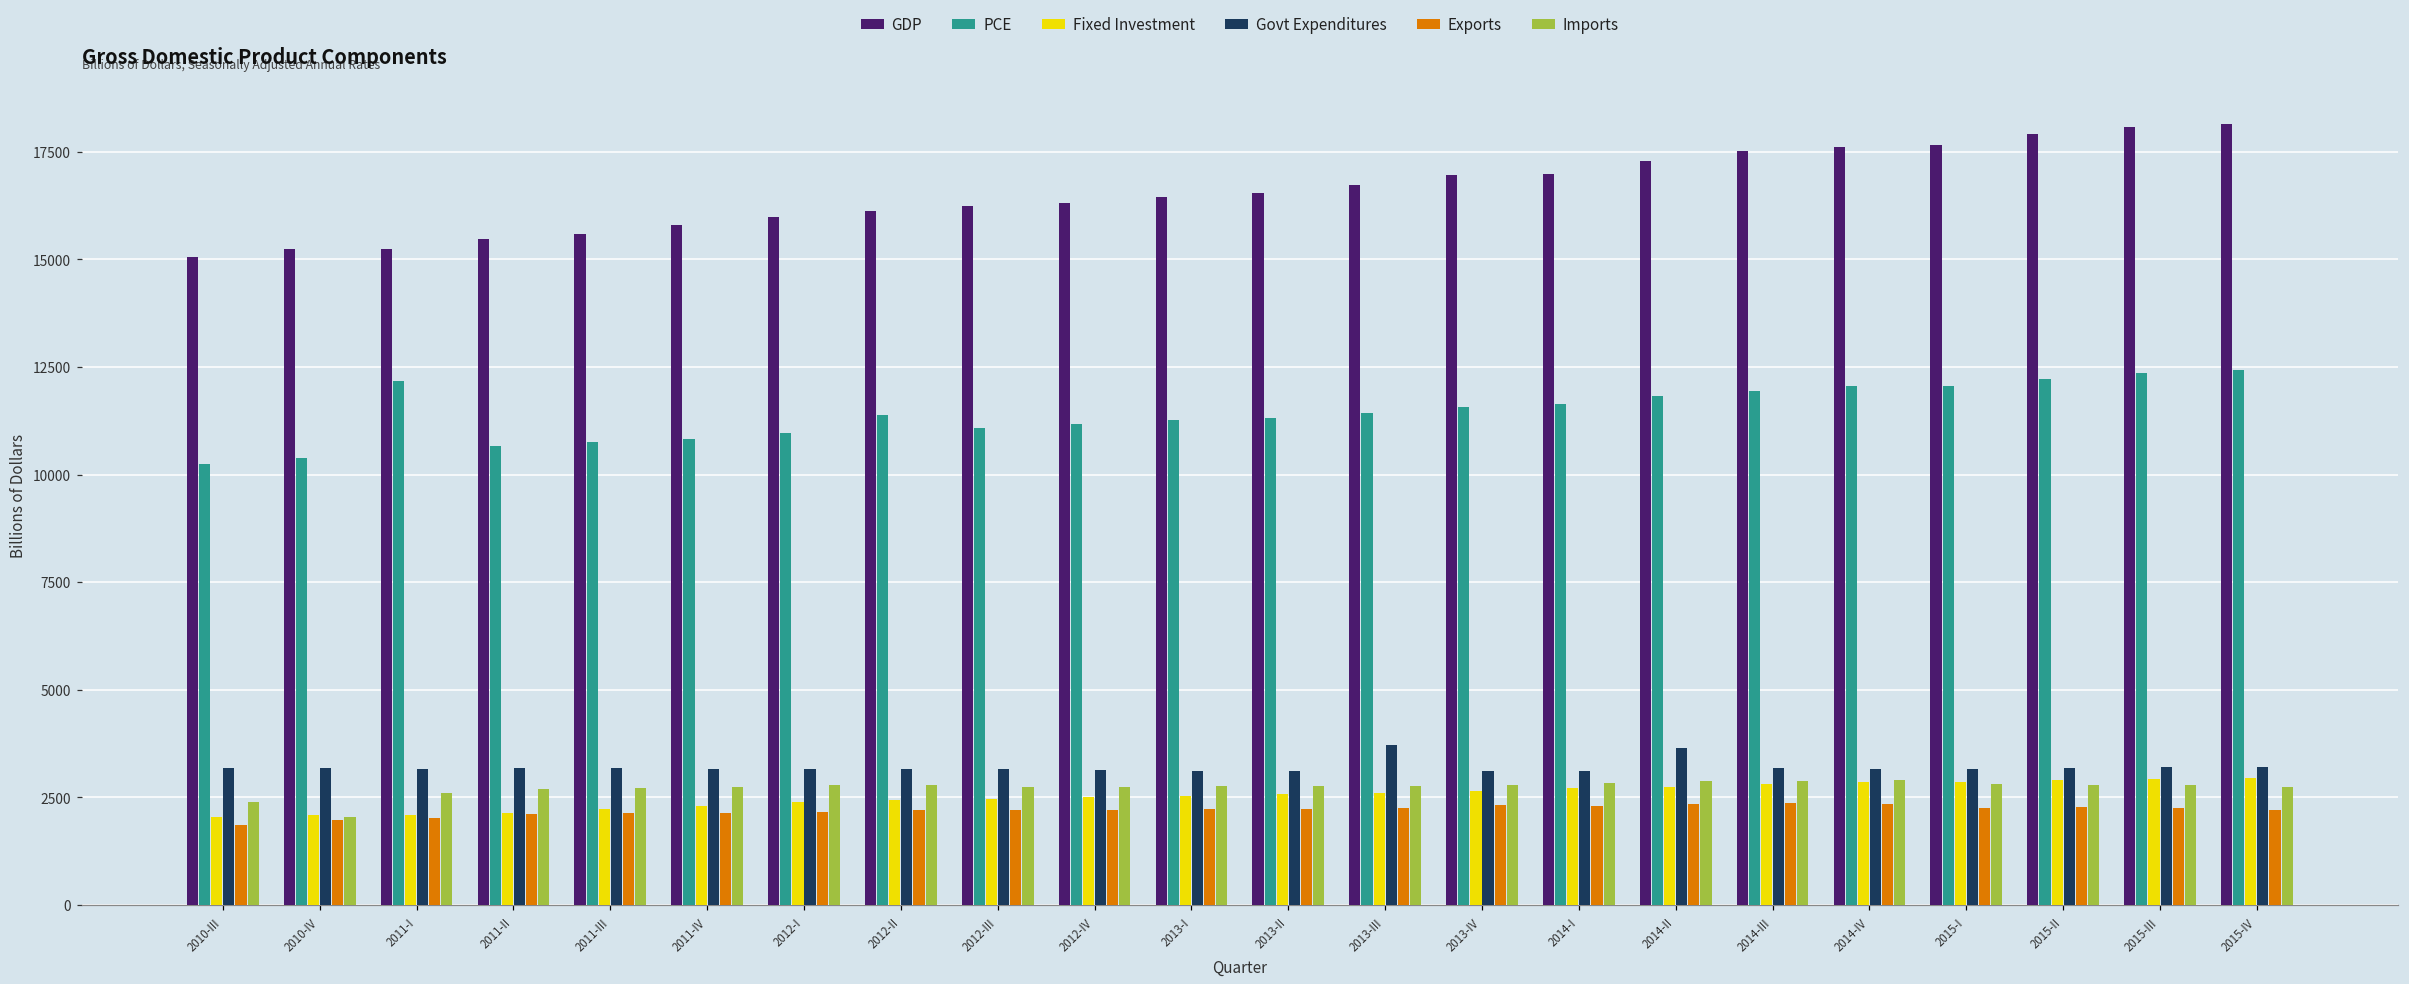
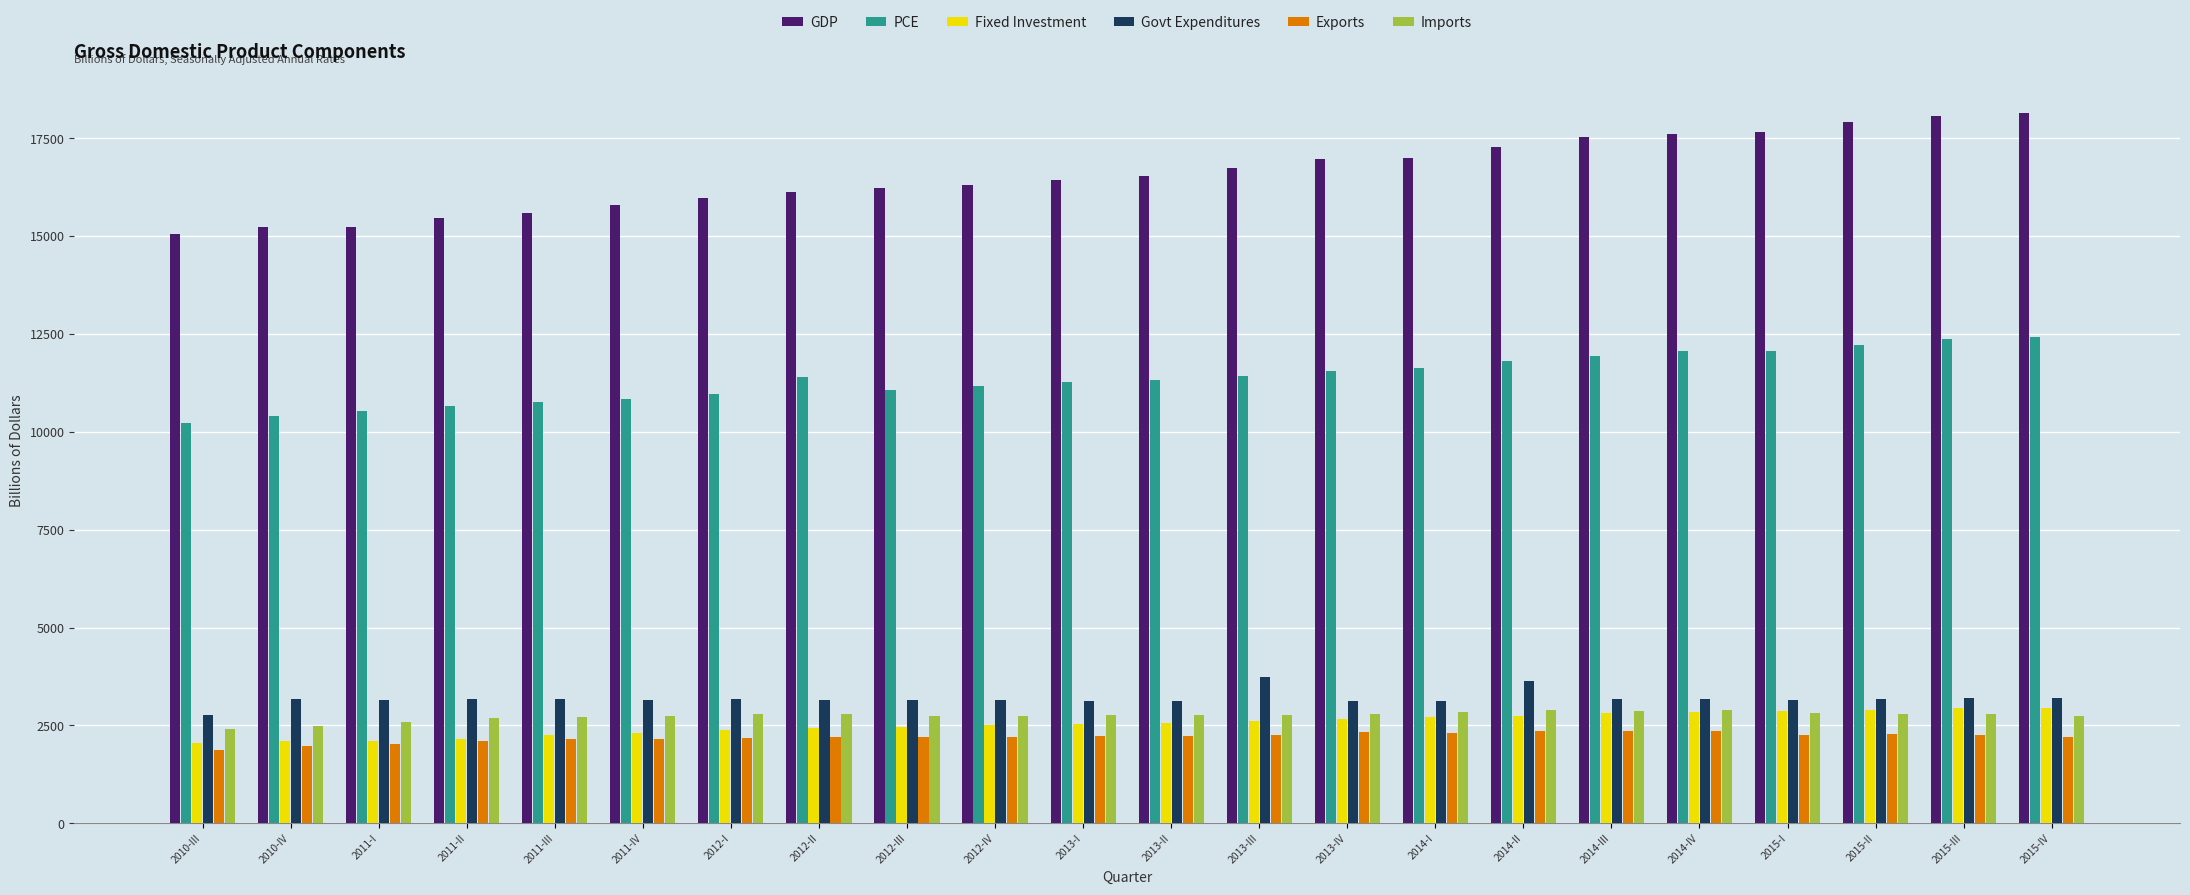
  {
    "GDP": {
      "2010-III": 15100,
      "2010-IV": 15200,
      "2011-I": 15200,
      "2011-II": 15500,
      "2011-III": 15600,
      "2011-IV": 15800,
      "2012-I": 16000,
      "2012-II": 16100,
      "2012-III": 16200,
      "2012-IV": 16300,
      "2013-I": 16400,
      "2013-II": 16500,
      "2013-III": 16700,
      "2013-IV": 17000,
      "2014-I": 17000,
      "2014-II": 17300,
      "2014-III": 17500,
      "2014-IV": 17600,
      "2015-I": 17600,
      "2015-II": 17900,
      "2015-III": 18100,
      "2015-IV": 18100
    },
    "PCE": {
      "2010-III": 10200,
      "2010-IV": 10400,
-     "2011-I": 12200,
+     "2011-I": 10500,
      "2011-II": 10700,
      "2011-III": 10800,
      "2011-IV": 10800,
      "2012-I": 11000,
      "2012-II": 11400,
      "2012-III": 11100,
      "2012-IV": 11200,
      "2013-I": 11300,
      "2013-II": 11300,
      "2013-III": 11400,
      "2013-IV": 11600,
      "2014-I": 11600,
      "2014-II": 11800,
      "2014-III": 11900,
      "2014-IV": 12100,
      "2015-I": 12100,
      "2015-II": 12200,
      "2015-III": 12400,
      "2015-IV": 12400
    },
    "Fixed Investment": {
      "2010-III": 2000,
      "2010-IV": 2100,
      "2011-I": 2100,
      "2011-II": 2100,
      "2011-III": 2200,
      "2011-IV": 2300,
      "2012-I": 2400,
      "2012-II": 2400,
      "2012-III": 2500,
      "2012-IV": 2500,
      "2013-I": 2500,
      "2013-II": 2600,
      "2013-III": 2600,
      "2013-IV": 2700,
      "2014-I": 2700,
      "2014-II": 2800,
      "2014-III": 2800,
      "2014-IV": 2800,
      "2015-I": 2900,
      "2015-II": 2900,
      "2015-III": 2900,
      "2015-IV": 2900
    },
    "Govt Expenditures": {
-     "2010-III": 3200,
+     "2010-III": 2800,
      "2010-IV": 3200,
      "2011-I": 3200,
      "2011-II": 3200,
      "2011-III": 3200,
      "2011-IV": 3200,
      "2012-I": 3200,
      "2012-II": 3200,
      "2012-III": 3200,
      "2012-IV": 3100,
      "2013-I": 3100,
      "2013-II": 3100,
      "2013-III": 3700,
      "2013-IV": 3100,
      "2014-I": 3100,
      "2014-II": 3600,
      "2014-III": 3200,
      "2014-IV": 3200,
      "2015-I": 3100,
      "2015-II": 3200,
      "2015-III": 3200,
      "2015-IV": 3200
    },
    "Exports": {
      "2010-III": 1900,
      "2010-IV": 2000,
      "2011-I": 2000,
      "2011-II": 2100,
      "2011-III": 2100,
      "2011-IV": 2100,
      "2012-I": 2200,
      "2012-II": 2200,
      "2012-III": 2200,
      "2012-IV": 2200,
      "2013-I": 2200,
      "2013-II": 2200,
      "2013-III": 2300,
      "2013-IV": 2300,
      "2014-I": 2300,
      "2014-II": 2400,
      "2014-III": 2400,
      "2014-IV": 2300,
      "2015-I": 2300,
      "2015-II": 2300,
      "2015-III": 2300,
      "2015-IV": 2200
    },
    "Imports": {
      "2010-III": 2400,
-     "2010-IV": 2000,
+     "2010-IV": 2500,
      "2011-I": 2600,
      "2011-II": 2700,
      "2011-III": 2700,
      "2011-IV": 2700,
      "2012-I": 2800,
      "2012-II": 2800,
      "2012-III": 2700,
      "2012-IV": 2700,
      "2013-I": 2800,
      "2013-II": 2800,
      "2013-III": 2800,
      "2013-IV": 2800,
      "2014-I": 2800,
      "2014-II": 2900,
      "2014-III": 2900,
      "2014-IV": 2900,
      "2015-I": 2800,
      "2015-II": 2800,
      "2015-III": 2800,
      "2015-IV": 2700
    }
  }
